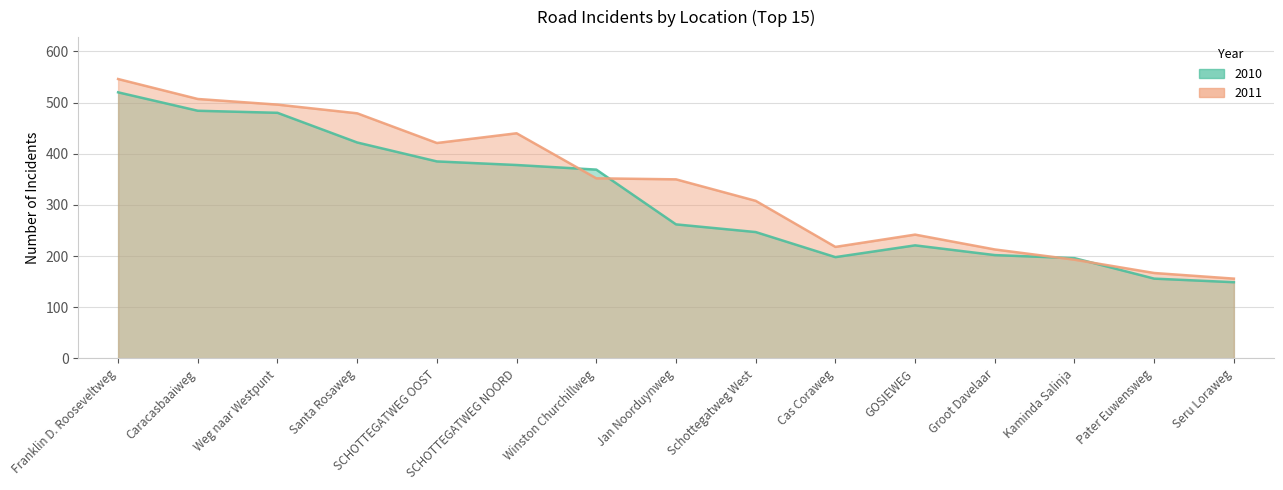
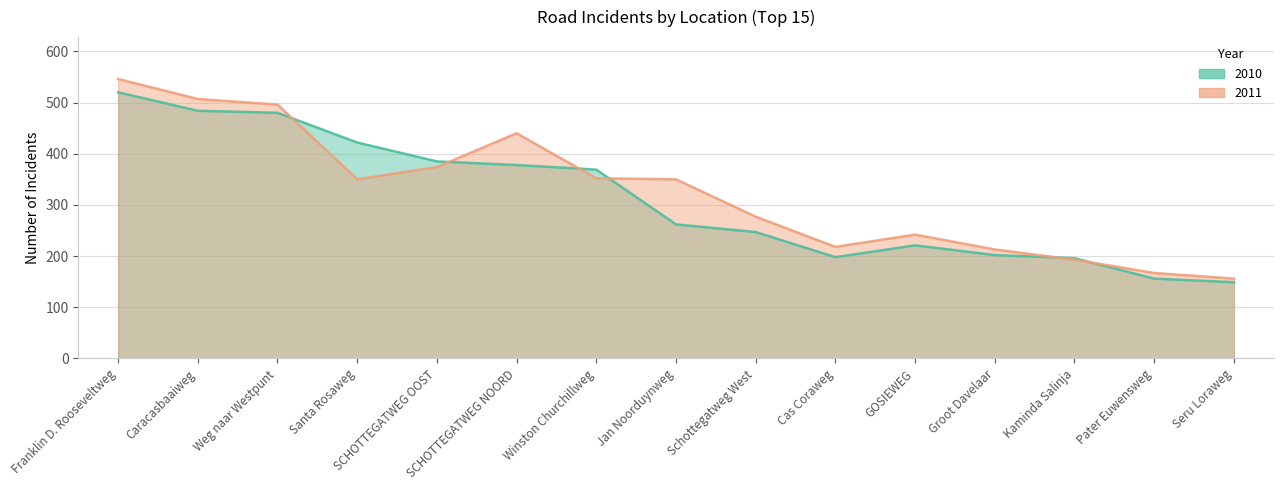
  {
    "2010": {
      "Franklin D. Rooseveltweg": 520,
      "Caracasbaaiweg": 480,
      "Weg naar Westpunt": 480,
      "Santa Rosaweg": 420,
      "SCHOTTEGATWEG OOST": 390,
      "SCHOTTEGATWEG NOORD": 380,
      "Winston Churchillweg": 370,
      "Jan Noorduynweg": 260,
      "Schottegatweg West": 250,
      "Cas Coraweg": 200,
      "GOSIEWEG": 220,
      "Groot Davelaar": 200,
      "Pater Euwensweg": 160,
      "Seru Loraweg": 150
    },
    "2011": {
      "Franklin D. Rooseveltweg": 550,
      "Caracasbaaiweg": 510,
      "Weg naar Westpunt": 500,
-     "Santa Rosaweg": 480,
-     "SCHOTTEGATWEG OOST": 420,
+     "Santa Rosaweg": 350,
+     "SCHOTTEGATWEG OOST": 370,
      "SCHOTTEGATWEG NOORD": 440,
      "Winston Churchillweg": 350,
      "Jan Noorduynweg": 350,
-     "Schottegatweg West": 310,
+     "Schottegatweg West": 280,
      "Cas Coraweg": 220,
      "GOSIEWEG": 240,
      "Groot Davelaar": 210,
      "Pater Euwensweg": 170,
      "Seru Loraweg": 160
    }
  }
